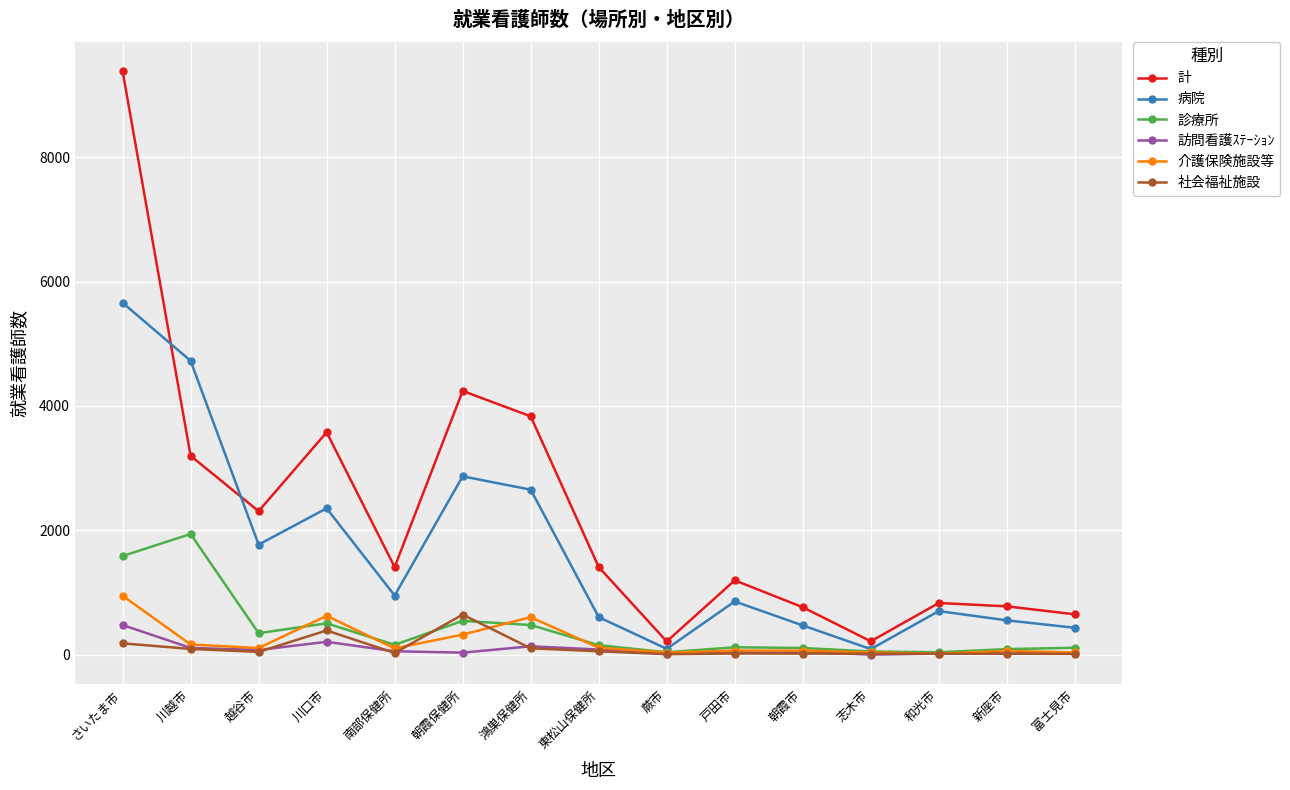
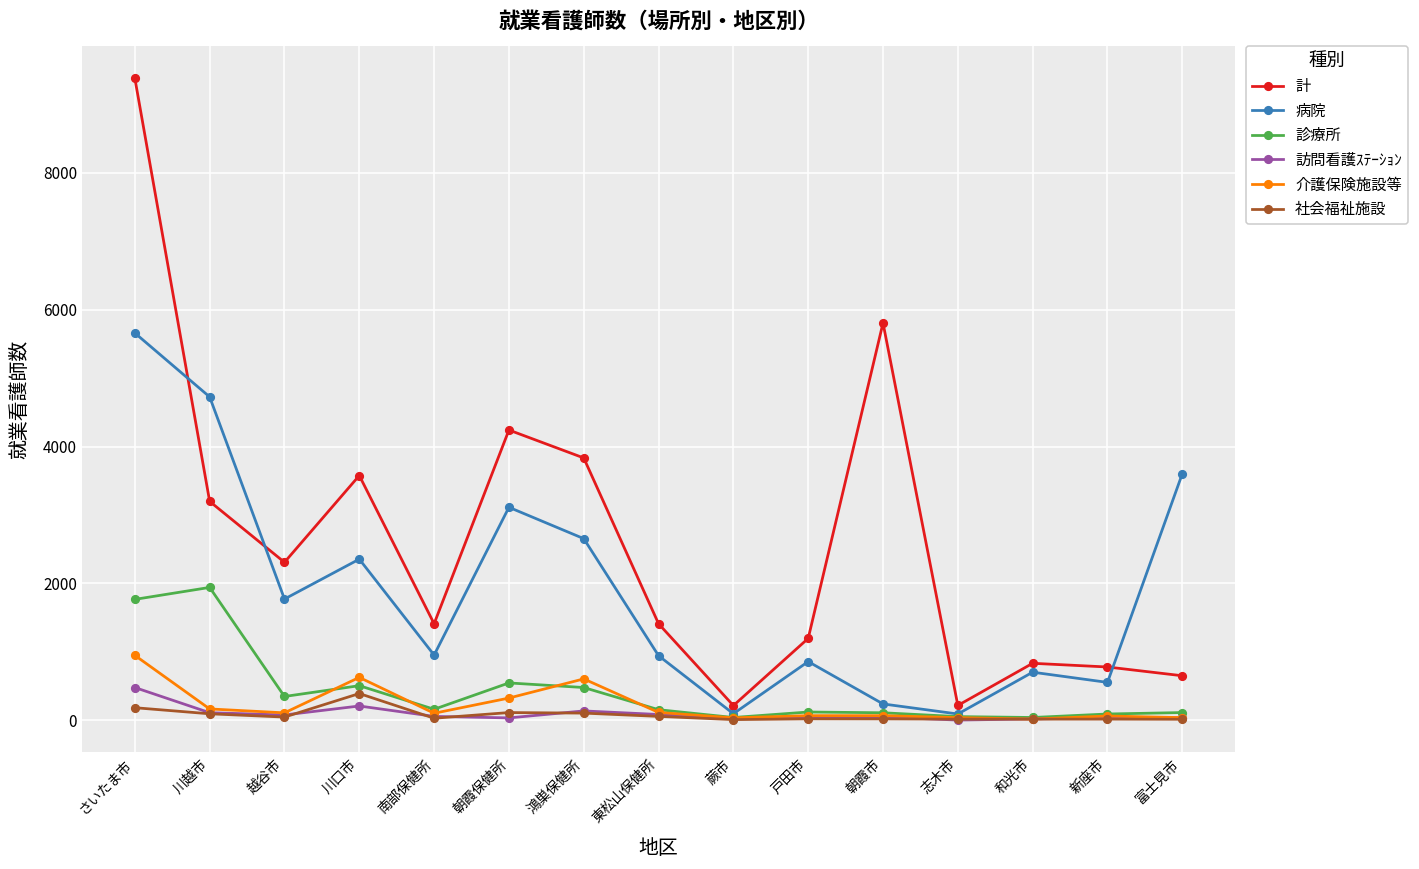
  {
    "計": {
      "さいたま市": 9400,
      "川越市": 3200,
      "越谷市": 2300,
      "川口市": 3600,
      "南部保健所": 1400,
      "朝霞保健所": 4200,
      "鴻巣保健所": 3800,
      "東松山保健所": 1400,
      "蕨市": 200,
      "戸田市": 1200,
-     "朝霞市": 800,
+     "朝霞市": 5800,
      "志木市": 200,
      "和光市": 800,
      "新座市": 800,
      "富士見市": 700
    },
    "病院": {
      "さいたま市": 5700,
      "川越市": 4700,
      "越谷市": 1800,
      "川口市": 2400,
      "南部保健所": 1000,
-     "朝霞保健所": 2900,
+     "朝霞保健所": 3100,
      "鴻巣保健所": 2700,
-     "東松山保健所": 600,
+     "東松山保健所": 900,
      "蕨市": 100,
      "戸田市": 900,
-     "朝霞市": 500,
+     "朝霞市": 200,
      "和光市": 700,
      "新座市": 600,
-     "富士見市": 400
+     "富士見市": 3600
    },
    "診療所": {
-     "さいたま市": 1600,
+     "さいたま市": 1800,
      "川越市": 1900,
      "越谷市": 300,
      "川口市": 500,
      "南部保健所": 200,
      "朝霞保健所": 500,
      "鴻巣保健所": 500,
      "戸田市": 100,
      "朝霞市": 100,
      "富士見市": 100
    },
    "訪問看護ｽﾃｰｼｮﾝ": {
      "さいたま市": 500,
      "川口市": 200,
      "朝霞保健所": 0
    },
    "介護保険施設等": {
      "さいたま市": 900,
      "川越市": 200,
      "川口市": 600,
      "南部保健所": 100,
      "朝霞保健所": 300,
      "鴻巣保健所": 600
    },
    "社会福祉施設": {
      "さいたま市": 200,
      "川口市": 400,
-     "朝霞保健所": 600
+     "朝霞保健所": 100
    }
  }
